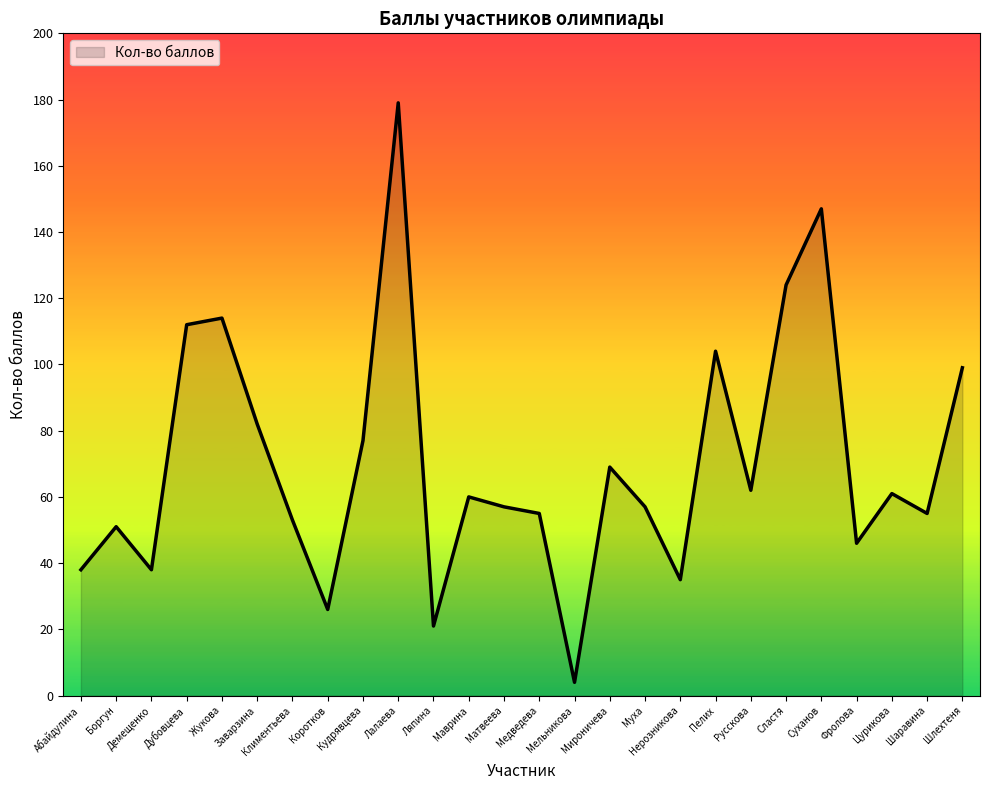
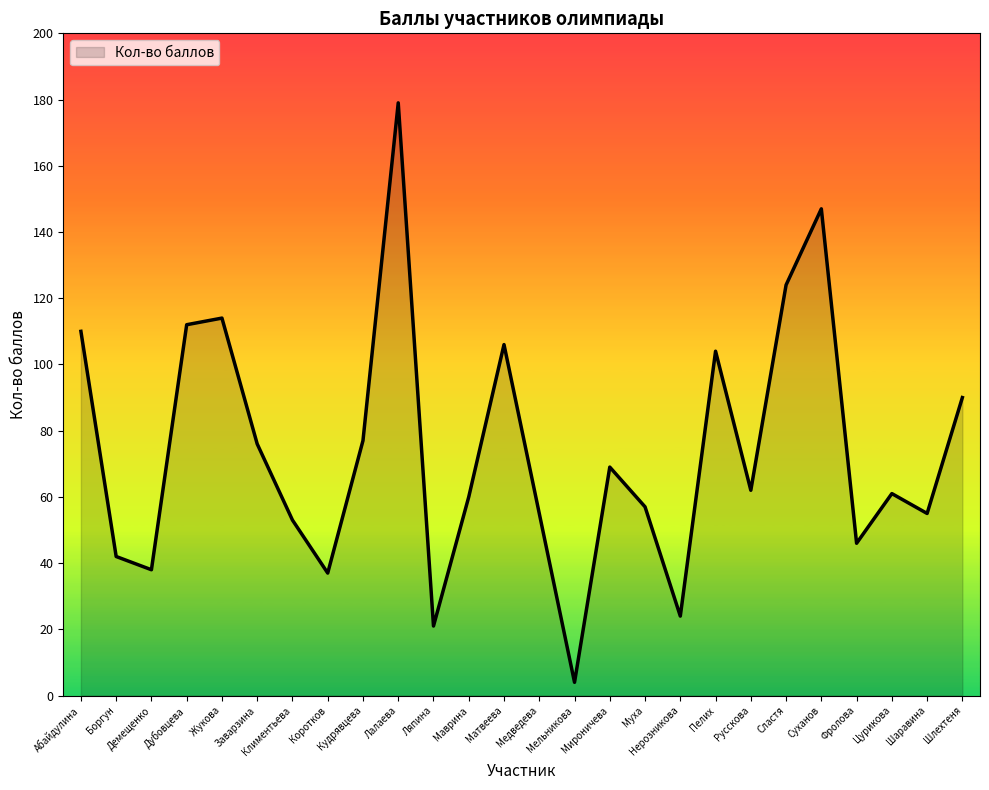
  {
-   "Абайдулина": 38,
-   "Боргун": 51,
+   "Абайдулина": 110,
+   "Боргун": 42,
    "Демещенко": 38,
    "Дубовцева": 112,
    "Жукова": 114,
-   "Заварзина": 82,
+   "Заварзина": 76,
    "Климентьева": 53,
-   "Коротков": 26,
+   "Коротков": 37,
    "Кудрявцева": 77,
    "Лалаева": 179,
    "Ляпина": 21,
    "Маврина": 60,
-   "Матвеева": 57,
+   "Матвеева": 106,
    "Медведева": 55,
    "Мельникова": 4,
    "Мироничева": 69,
    "Муха": 57,
-   "Нерозникова": 35,
+   "Нерозникова": 24,
    "Пелих": 104,
    "Русскова": 62,
    "Сластя": 124,
    "Суханов": 147,
    "Фролова": 46,
    "Цурикова": 61,
    "Шаравина": 55,
-   "Шлехтеня": 99
+   "Шлехтеня": 90
  }
